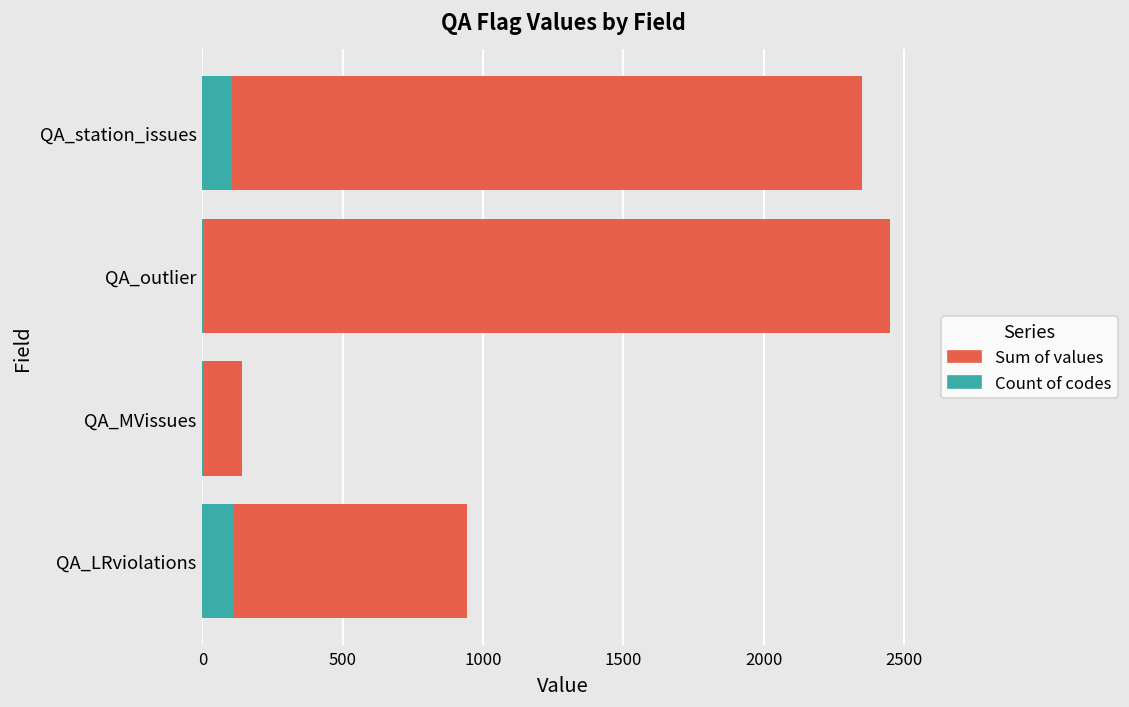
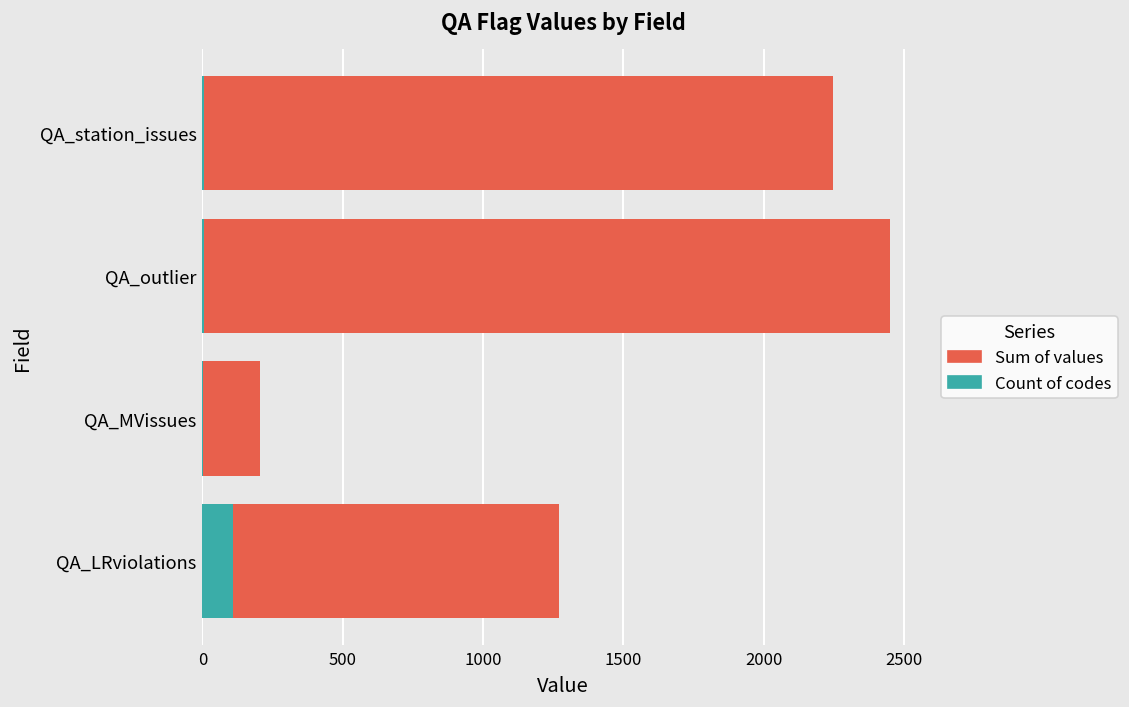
  {
    "Count of codes": {
-     "QA_station_issues": 110,
+     "QA_station_issues": 0,
      "QA_LRviolations": 110
    },
    "Sum of values": {
      "QA_station_issues": 2240,
      "QA_outlier": 2440,
-     "QA_MVissues": 140,
-     "QA_LRviolations": 840
+     "QA_MVissues": 200,
+     "QA_LRviolations": 1160
    }
  }
